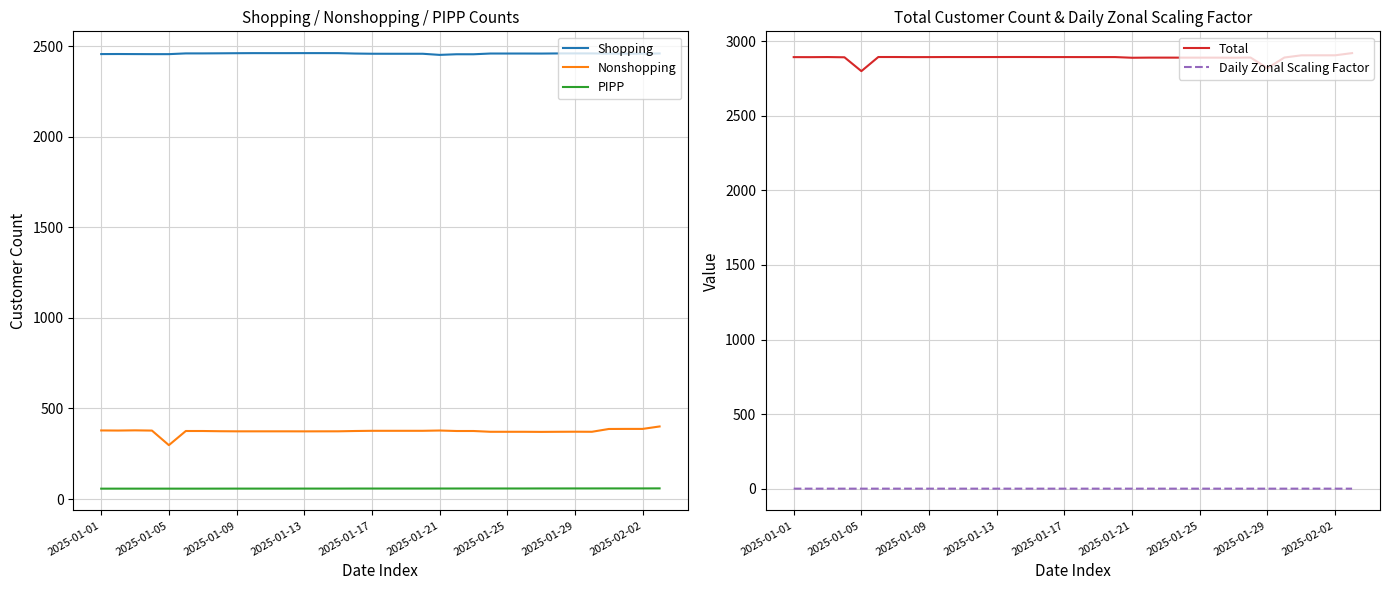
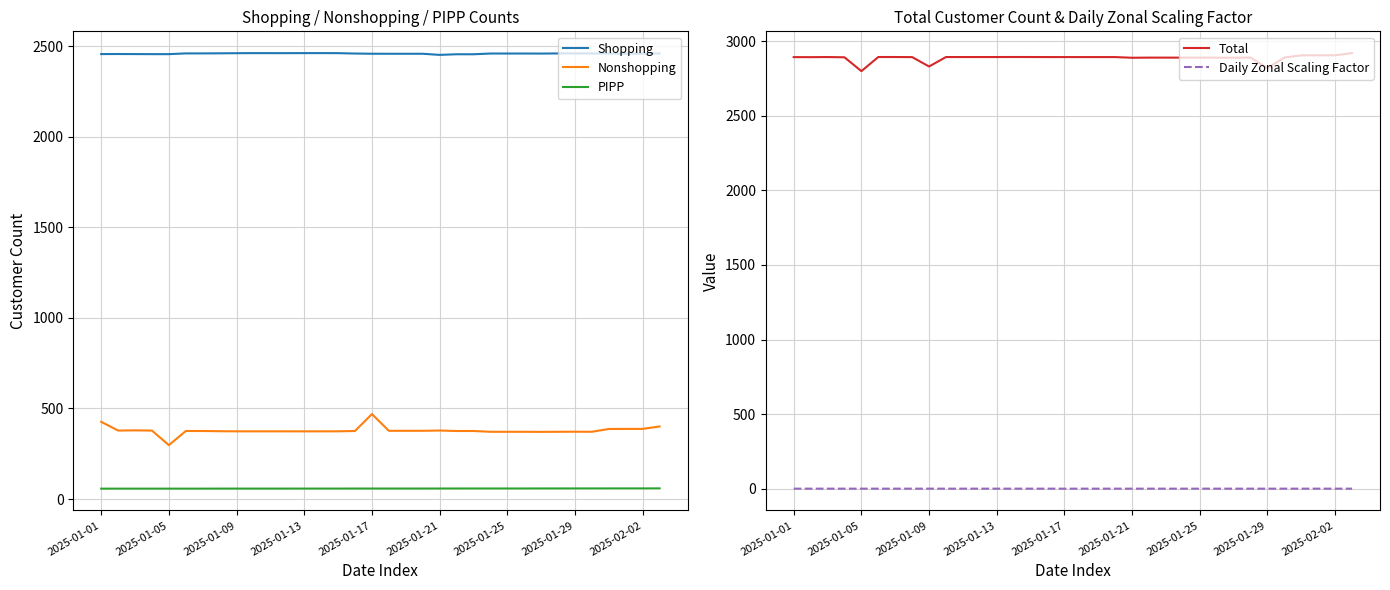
  {
    "Shopping / Nonshopping / PIPP Counts": {
      "Shopping": {
        "2025-01-01": 2460,
        "2025-01-05": 2460,
        "2025-01-09": 2460,
        "2025-01-13": 2460,
        "2025-01-17": 2460,
        "2025-01-21": 2450,
        "2025-01-25": 2460
      },
      "Nonshopping": {
-       "2025-01-01": 380,
+       "2025-01-01": 430,
        "2025-01-05": 300,
        "2025-01-09": 370,
        "2025-01-13": 370,
-       "2025-01-17": 380,
+       "2025-01-17": 470,
        "2025-01-21": 380,
        "2025-01-25": 370,
        "2025-01-29": 370,
        "2025-02-02": 390
      },
      "PIPP": {
        "2025-01-01": 60,
        "2025-01-05": 60,
        "2025-01-09": 60,
        "2025-01-13": 60,
        "2025-01-17": 60,
        "2025-01-21": 60,
        "2025-01-25": 60,
        "2025-01-29": 60,
        "2025-02-02": 60
      }
    },
    "Total Customer Count & Daily Zonal Scaling Factor": {
      "Total": {
        "2025-01-01": 2890,
        "2025-01-05": 2800,
-       "2025-01-09": 2890,
+       "2025-01-09": 2830,
        "2025-01-13": 2890,
        "2025-01-17": 2890,
        "2025-01-21": 2890
      },
      "Daily Zonal Scaling Factor": {
        "2025-01-01": 0,
        "2025-01-05": 0,
        "2025-01-09": 0,
        "2025-01-13": 0,
        "2025-01-17": 0,
        "2025-01-21": 0,
        "2025-01-25": 0,
        "2025-01-29": 0,
        "2025-02-02": 0
      }
    }
  }
